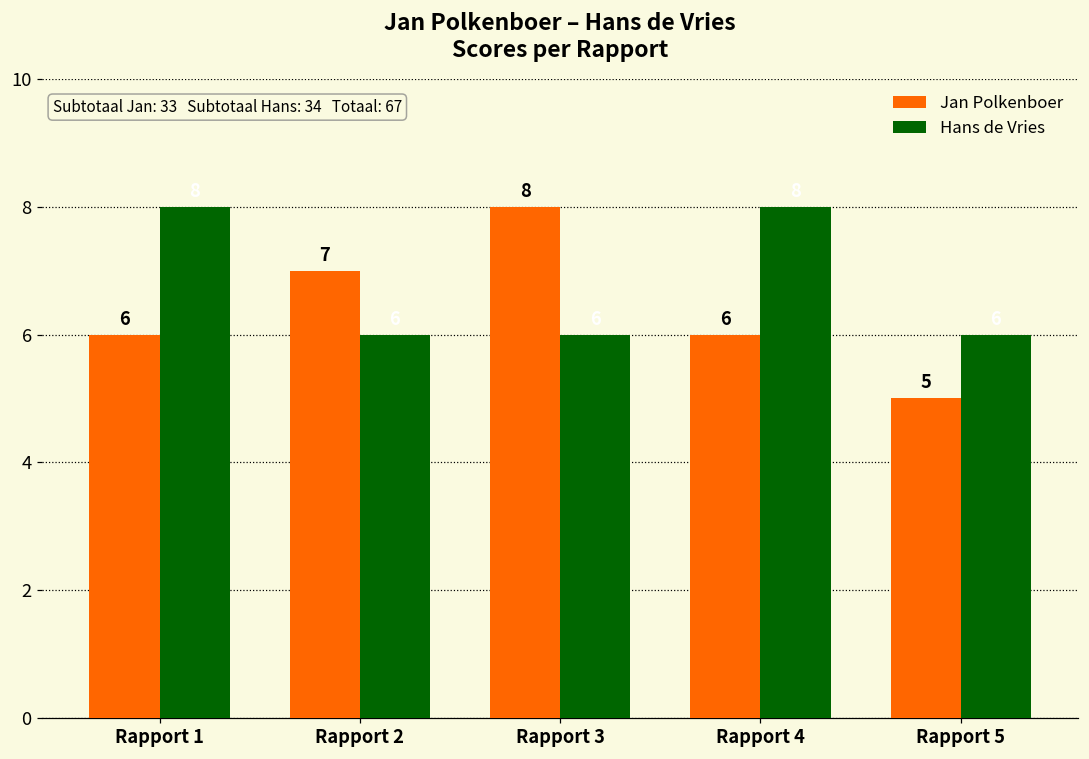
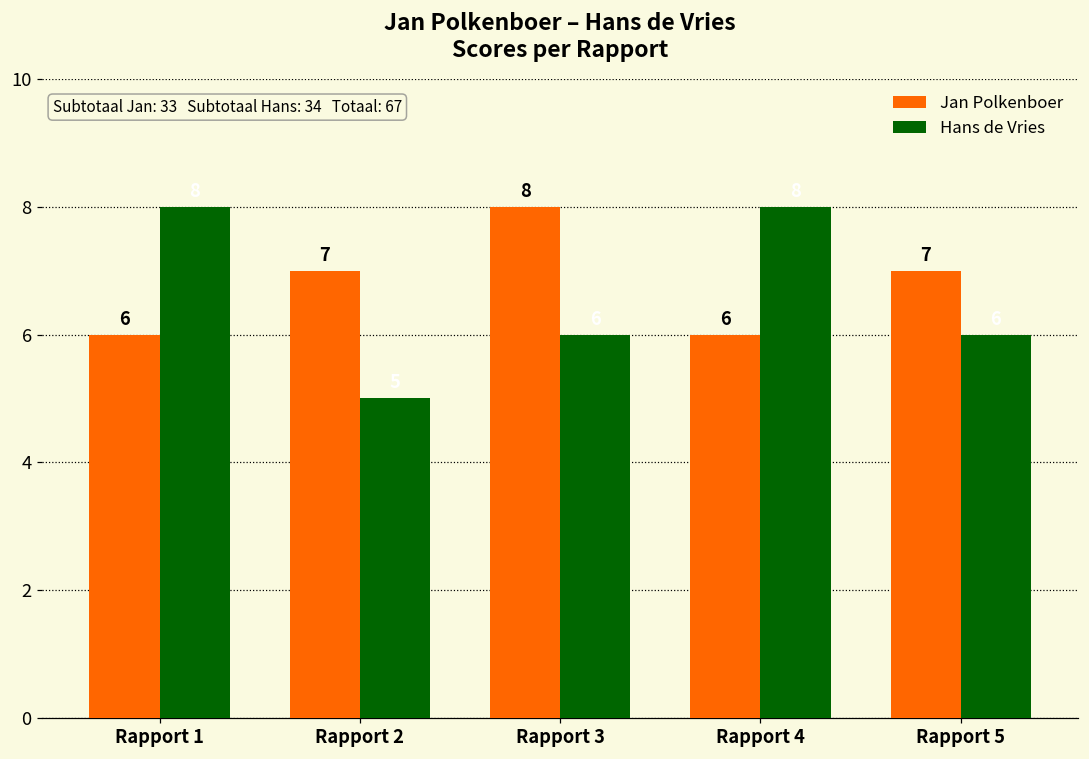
  {
    "Jan Polkenboer": {
      "Rapport 1": 6,
      "Rapport 2": 7,
      "Rapport 3": 8,
      "Rapport 4": 6,
-     "Rapport 5": 5
+     "Rapport 5": 7
    },
    "Hans de Vries": {
      "Rapport 1": 8,
-     "Rapport 2": 6,
+     "Rapport 2": 5,
      "Rapport 3": 6,
      "Rapport 4": 8,
      "Rapport 5": 6
    }
  }
